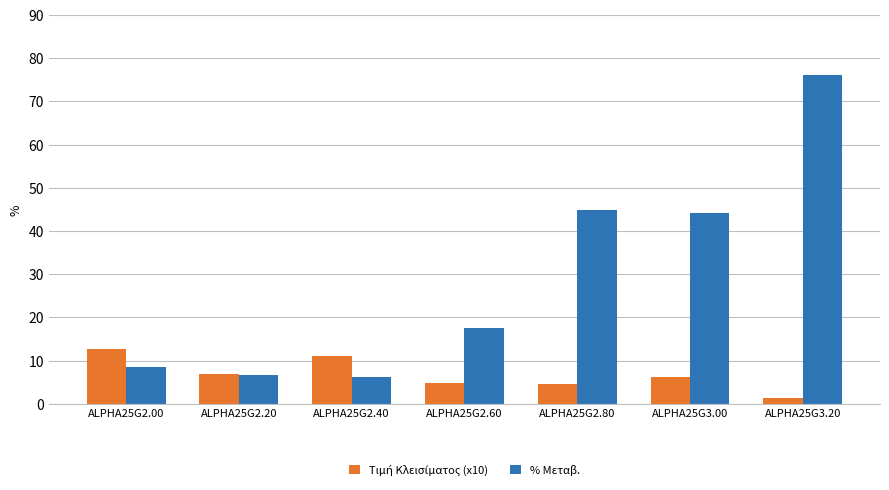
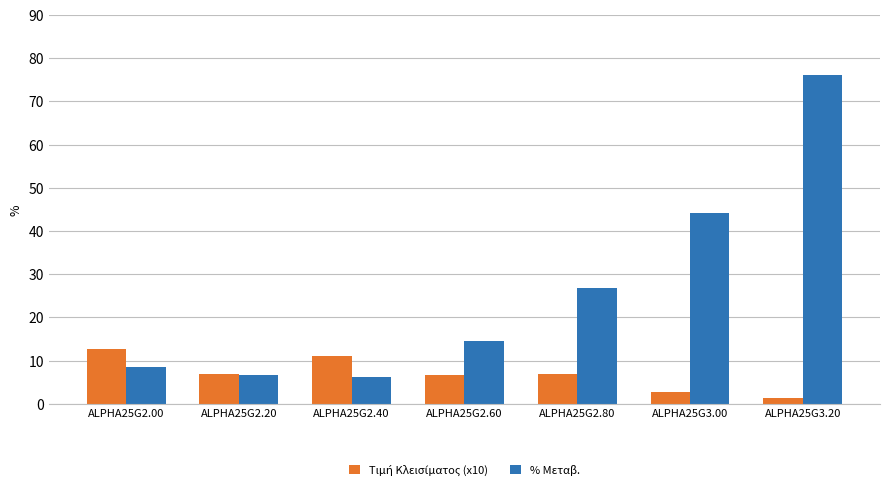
  {
    "Τιμή Κλεισίματος (x10)": {
      "ALPHA25G2.00": 13,
      "ALPHA25G2.20": 7,
      "ALPHA25G2.40": 11,
-     "ALPHA25G2.60": 5,
-     "ALPHA25G2.80": 5,
-     "ALPHA25G3.00": 6,
+     "ALPHA25G2.60": 7,
+     "ALPHA25G2.80": 7,
+     "ALPHA25G3.00": 3,
      "ALPHA25G3.20": 1
    },
    "% Μεταβ.": {
      "ALPHA25G2.00": 9,
      "ALPHA25G2.20": 7,
      "ALPHA25G2.40": 6,
-     "ALPHA25G2.60": 18,
-     "ALPHA25G2.80": 45,
+     "ALPHA25G2.60": 14,
+     "ALPHA25G2.80": 27,
      "ALPHA25G3.00": 44,
      "ALPHA25G3.20": 76
    }
  }
